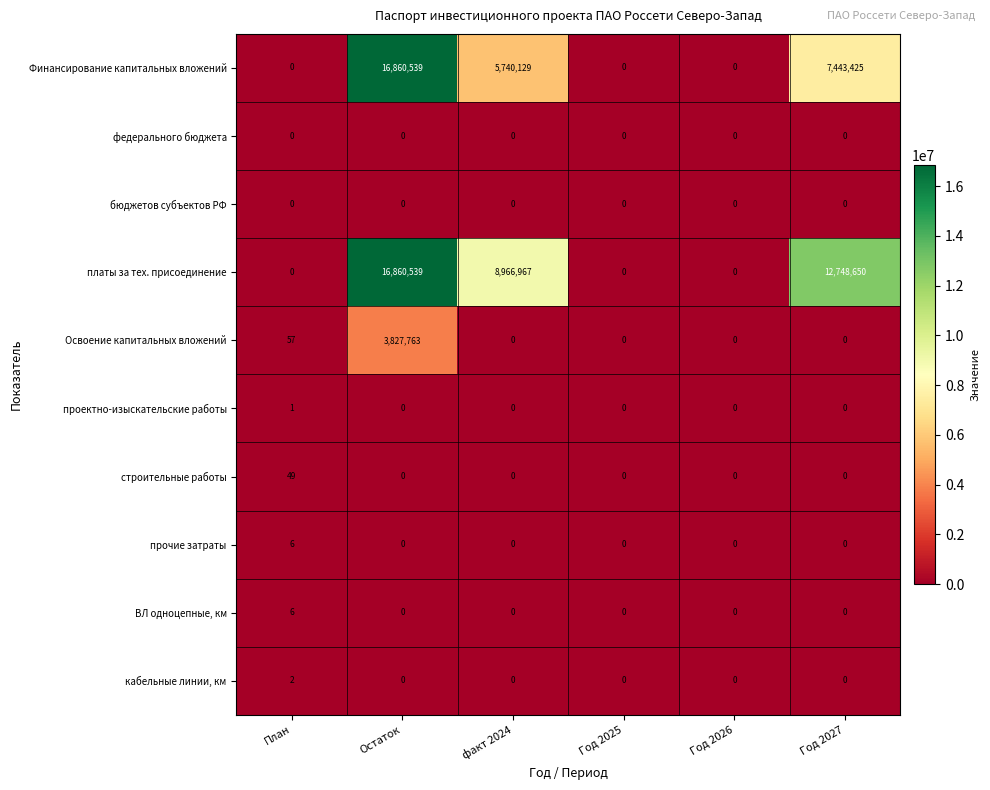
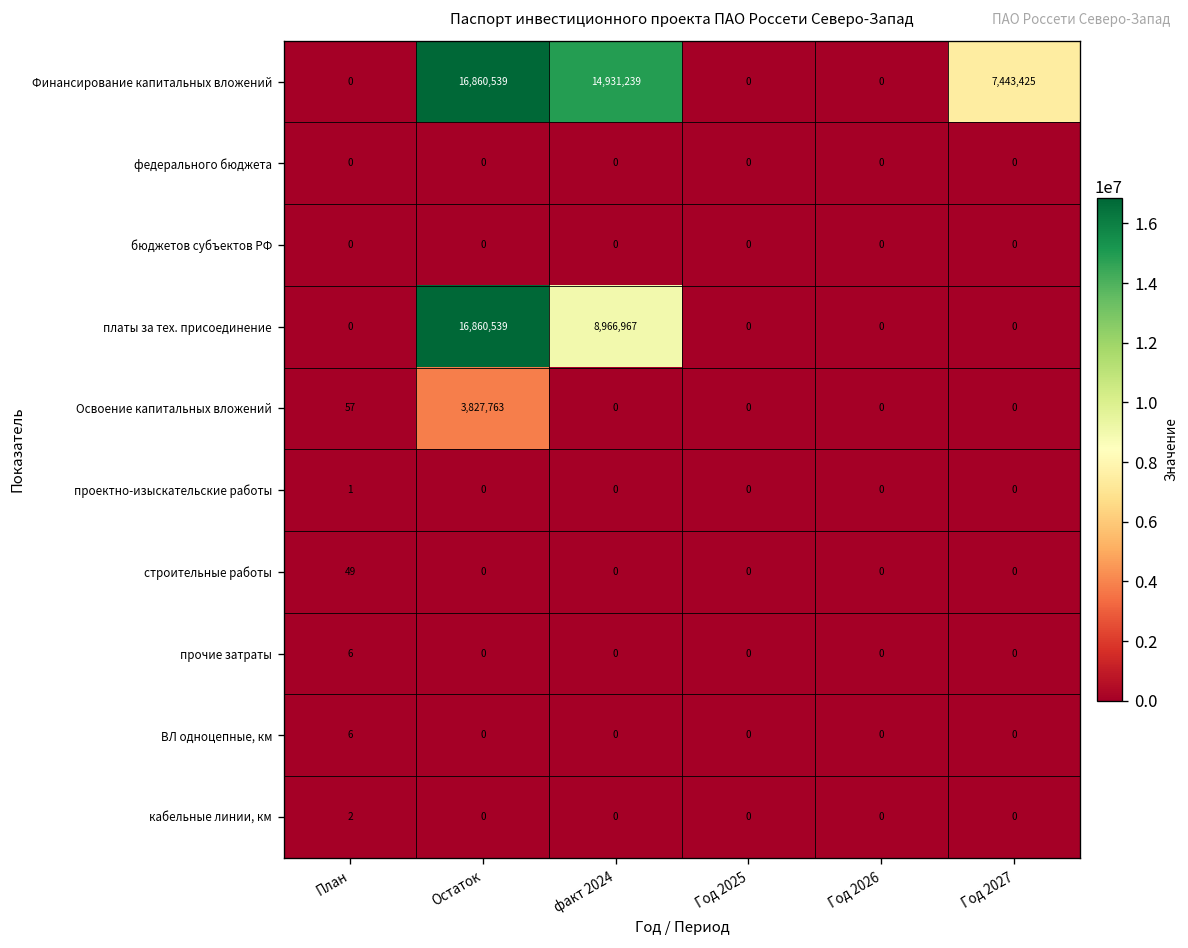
  {
    "Финансирование капитальных вложений": {
      "План": "0",
      "Остаток": "16,860,539",
-     "факт 2024": "5,740,129",
+     "факт 2024": "14,931,239",
      "Год 2025": "0",
      "Год 2026": "0",
      "Год 2027": "7,443,425"
    },
    "федерального бюджета": {
      "План": "0",
      "Остаток": "0",
      "факт 2024": "0",
      "Год 2025": "0",
      "Год 2026": "0",
      "Год 2027": "0"
    },
    "бюджетов субъектов РФ": {
      "План": "0",
      "Остаток": "0",
      "факт 2024": "0",
      "Год 2025": "0",
      "Год 2026": "0",
      "Год 2027": "0"
    },
    "платы за тех. присоединение": {
      "План": "0",
      "Остаток": "16,860,539",
      "факт 2024": "8,966,967",
      "Год 2025": "0",
      "Год 2026": "0",
-     "Год 2027": "12,748,650"
+     "Год 2027": "0"
    },
    "Освоение капитальных вложений": {
      "План": "57",
      "Остаток": "3,827,763",
      "факт 2024": "0",
      "Год 2025": "0",
      "Год 2026": "0",
      "Год 2027": "0"
    },
    "проектно-изыскательские работы": {
      "План": "1",
      "Остаток": "0",
      "факт 2024": "0",
      "Год 2025": "0",
      "Год 2026": "0",
      "Год 2027": "0"
    },
    "строительные работы": {
      "План": "49",
      "Остаток": "0",
      "факт 2024": "0",
      "Год 2025": "0",
      "Год 2026": "0",
      "Год 2027": "0"
    },
    "прочие затраты": {
      "План": "6",
      "Остаток": "0",
      "факт 2024": "0",
      "Год 2025": "0",
      "Год 2026": "0",
      "Год 2027": "0"
    },
    "ВЛ одноцепные, км": {
      "План": "6",
      "Остаток": "0",
      "факт 2024": "0",
      "Год 2025": "0",
      "Год 2026": "0",
      "Год 2027": "0"
    },
    "кабельные линии, км": {
      "План": "2",
      "Остаток": "0",
      "факт 2024": "0",
      "Год 2025": "0",
      "Год 2026": "0",
      "Год 2027": "0"
    }
  }
